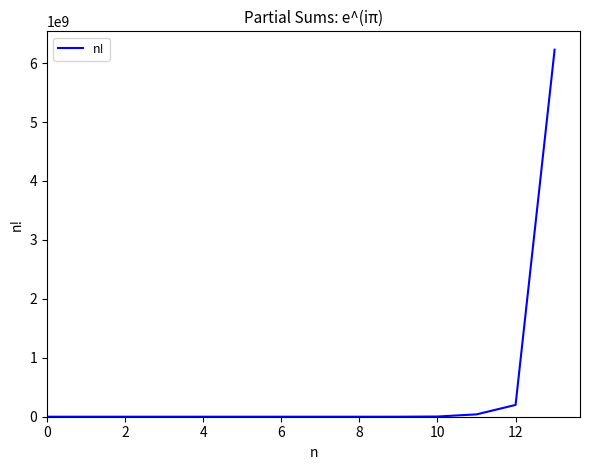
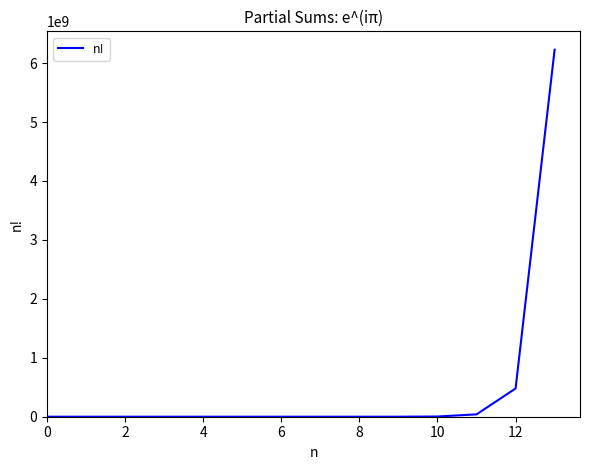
  {
    "0": 0,
    "2": 0,
    "4": 0,
    "6": 0,
    "8": 0,
    "10": 0,
-   "12": 200000000
+   "12": 500000000
  }
